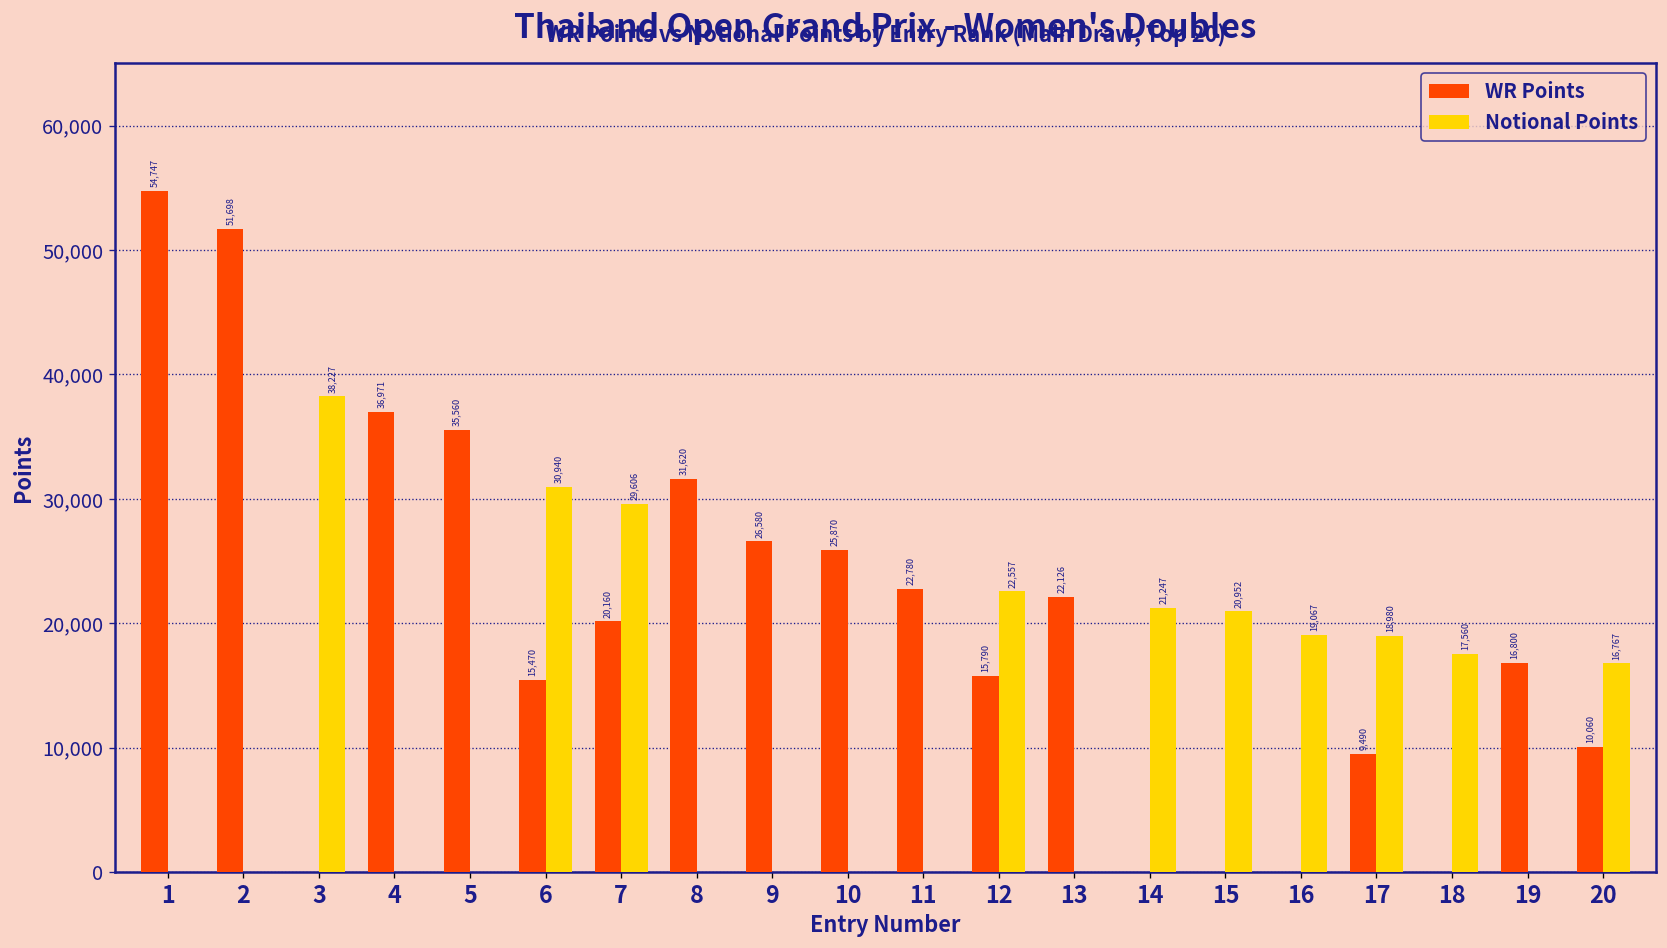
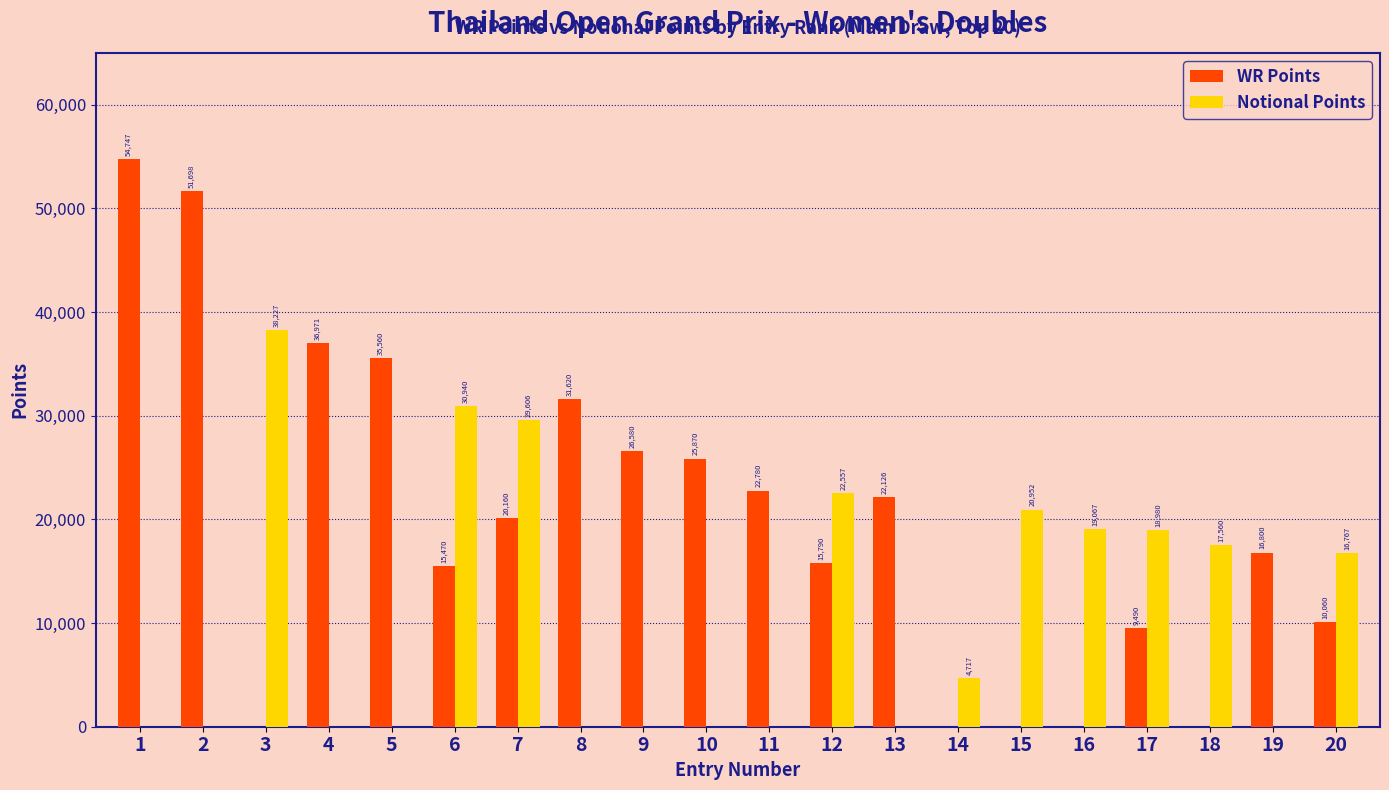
  {
    "WR Points": {
      "1": "54,747",
      "2": "51,698",
      "4": "36,971",
      "5": "35,560",
      "6": "15,470",
      "7": "20,160",
      "8": "31,620",
      "9": "26,580",
      "10": "25,870",
      "11": "22,780",
      "12": "15,790",
      "13": "22,126",
      "17": "9,490",
      "19": "16,800",
      "20": "10,060"
    },
    "Notional Points": {
      "3": "38,227",
      "6": "30,940",
      "7": "29,606",
      "12": "22,557",
-     "14": "21,247",
+     "14": "4,717",
      "15": "20,952",
      "16": "19,067",
      "17": "18,980",
      "18": "17,560",
      "20": "16,767"
    }
  }
